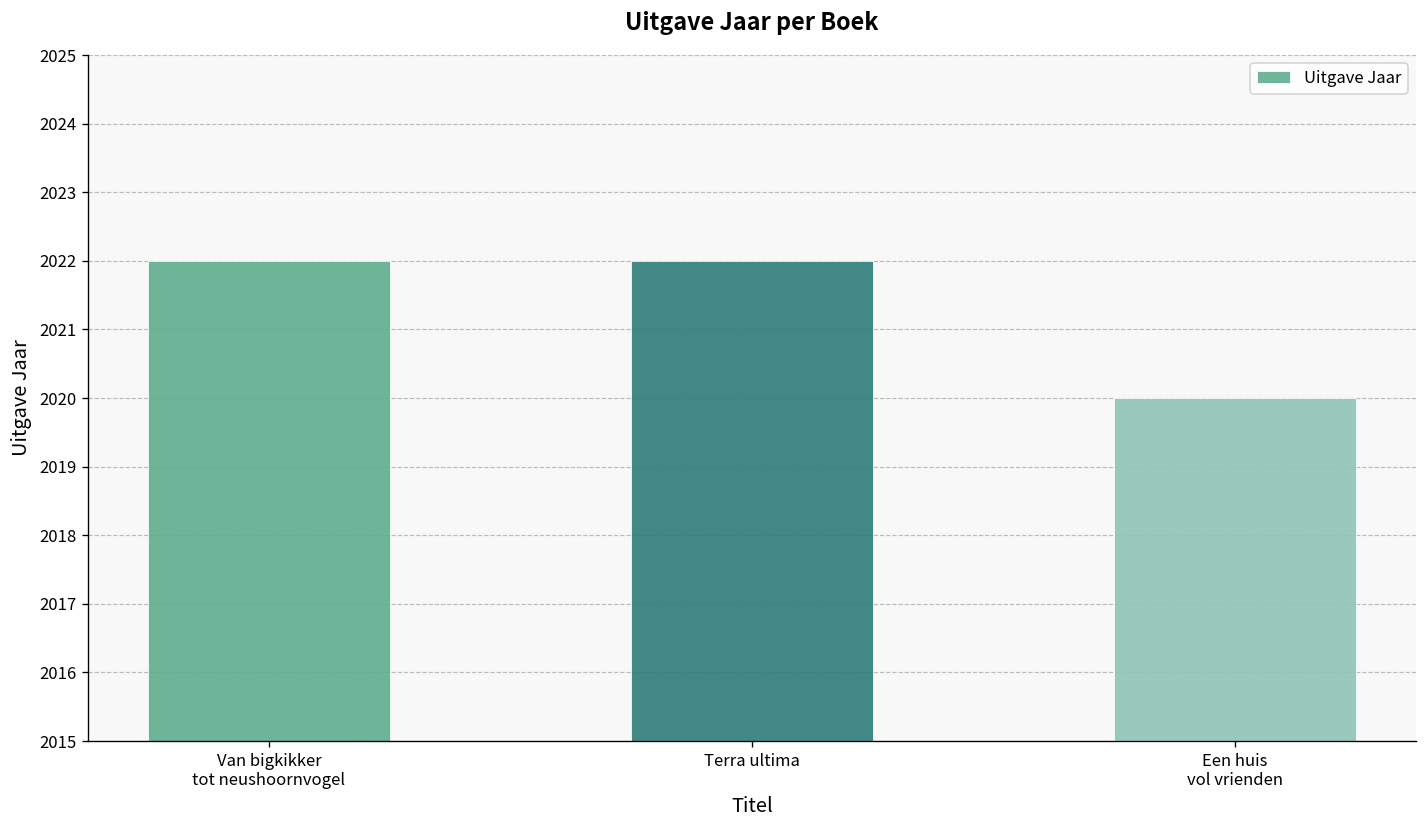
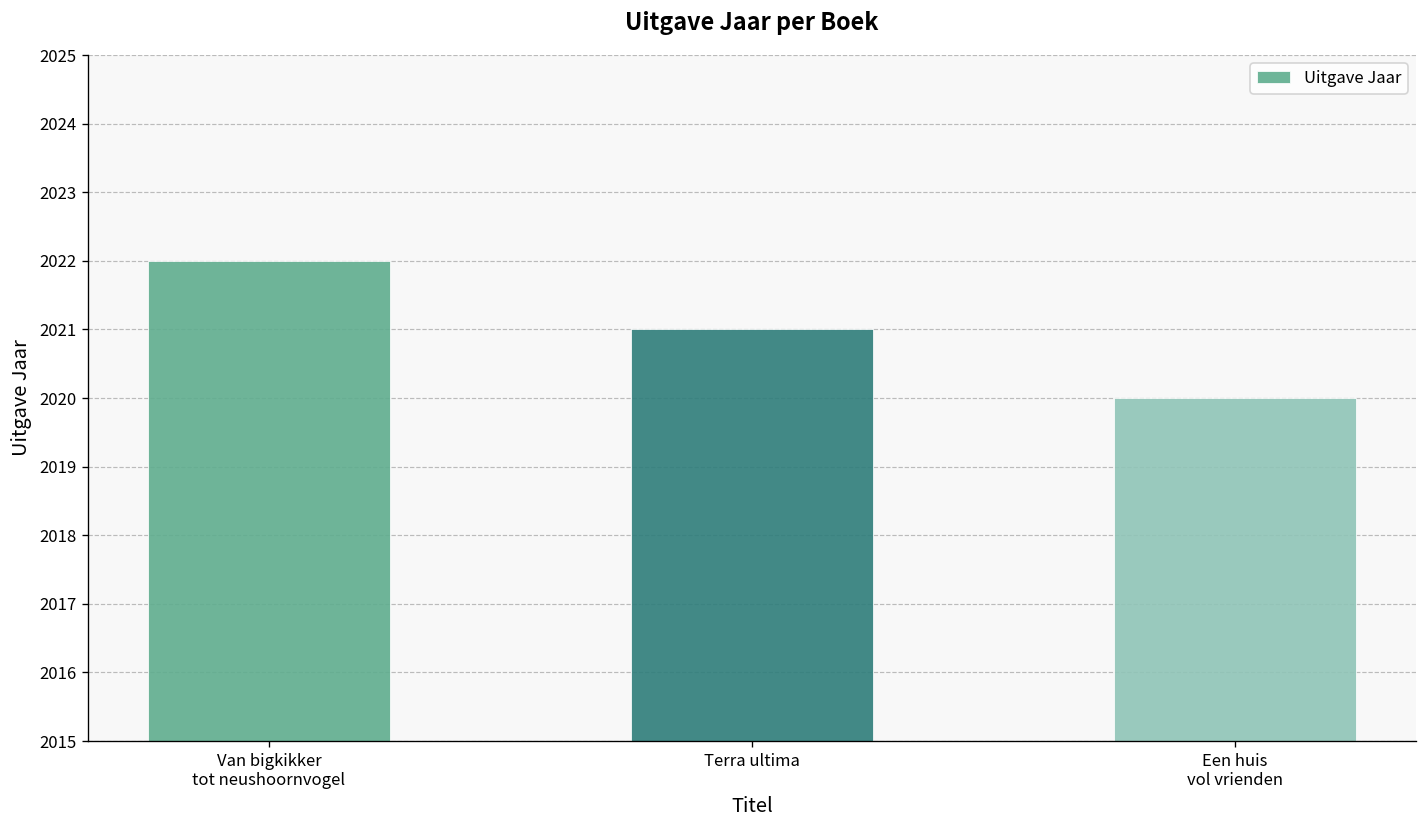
  {
    "Van bigkikker tot neushoornvogel": 2022,
-   "Terra ultima": 2022,
+   "Terra ultima": 2021,
    "Een huis vol vrienden": 2020
  }
